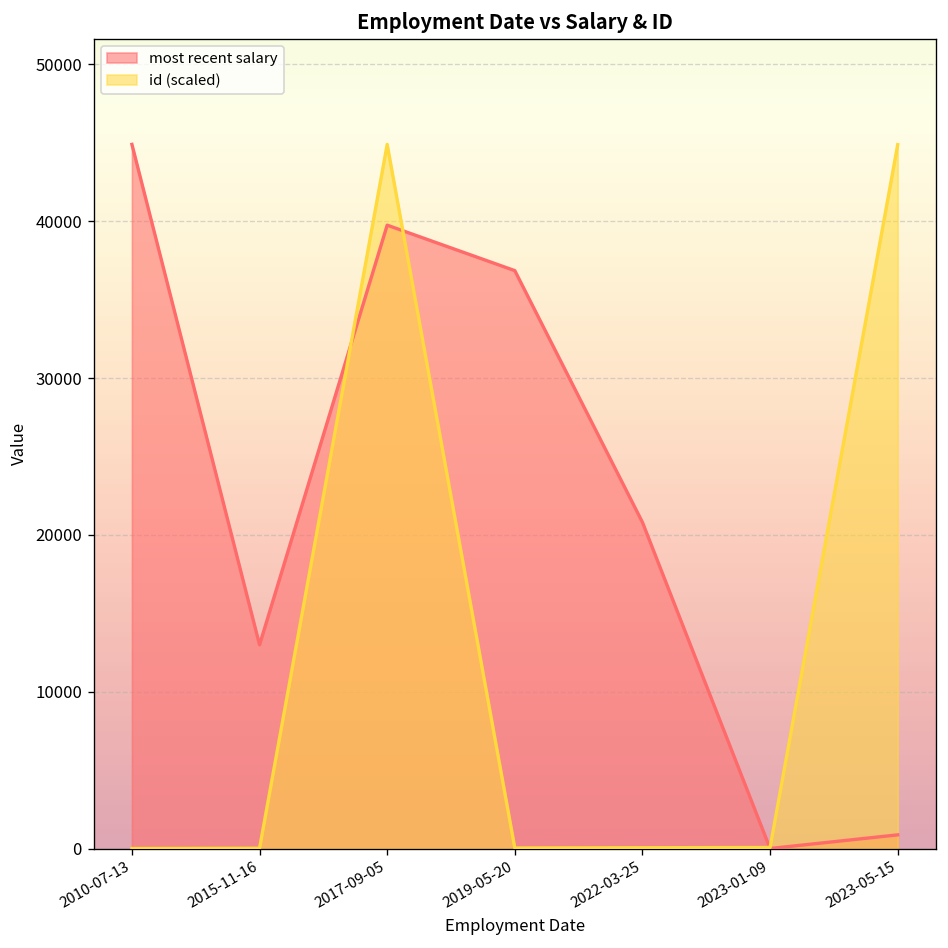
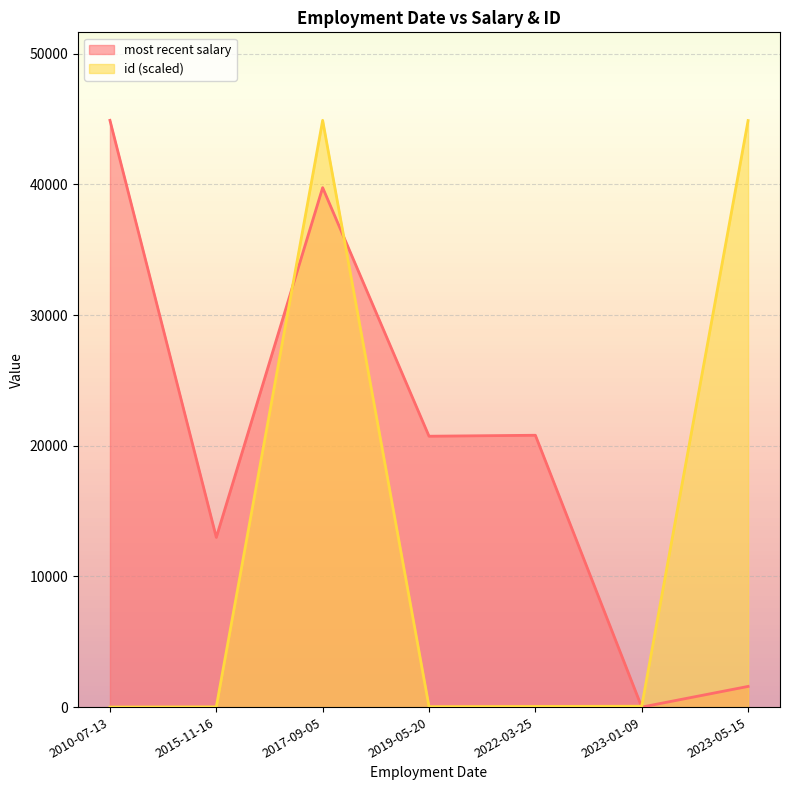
  {
    "most recent salary": {
      "2010-07-13": 44900,
      "2015-11-16": 13000,
      "2017-09-05": 39800,
-     "2019-05-20": 36900,
+     "2019-05-20": 20700,
      "2022-03-25": 20800,
-     "2023-05-15": 900
+     "2023-05-15": 1600
    },
    "id (scaled)": {
      "2010-07-13": 0,
      "2015-11-16": 0,
      "2017-09-05": 44900,
      "2019-05-20": 0,
      "2022-03-25": 0,
      "2023-05-15": 44900
    }
  }
